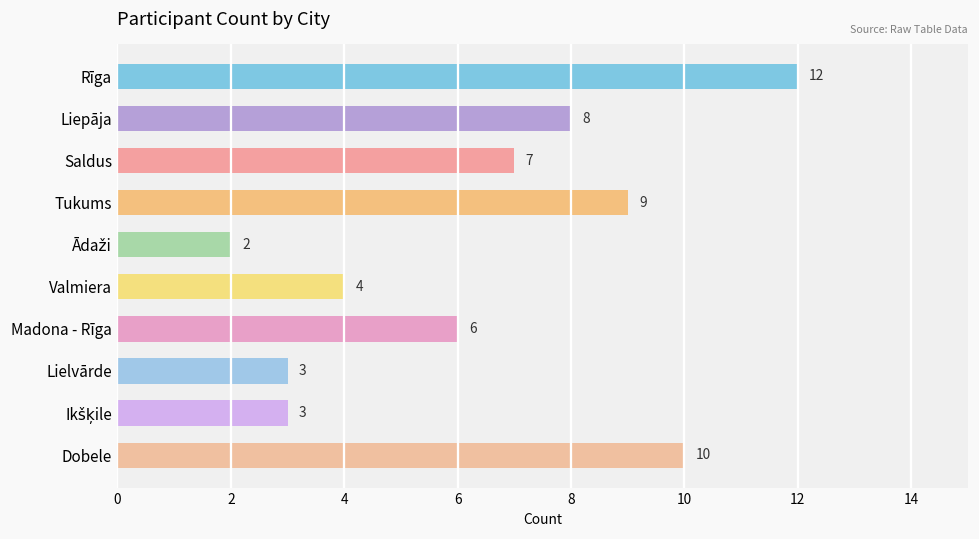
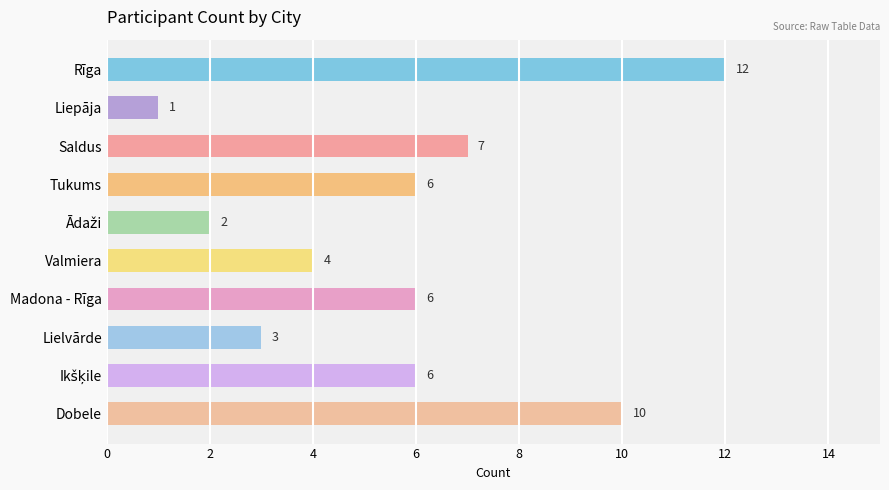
  {
    "Rīga": 12,
-   "Liepāja": 8,
+   "Liepāja": 1,
    "Saldus": 7,
-   "Tukums": 9,
+   "Tukums": 6,
    "Ādaži": 2,
    "Valmiera": 4,
    "Madona - Rīga": 6,
    "Lielvārde": 3,
-   "Ikšķile": 3,
+   "Ikšķile": 6,
    "Dobele": 10
  }
